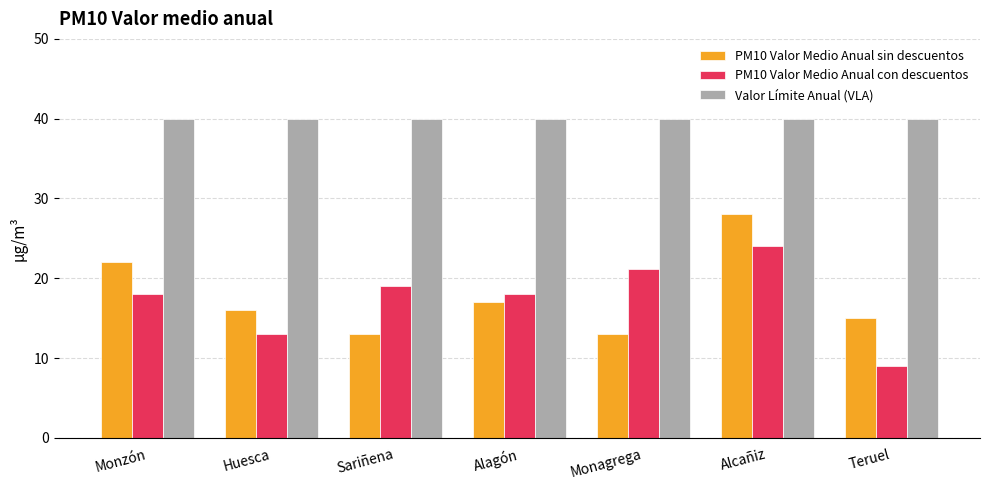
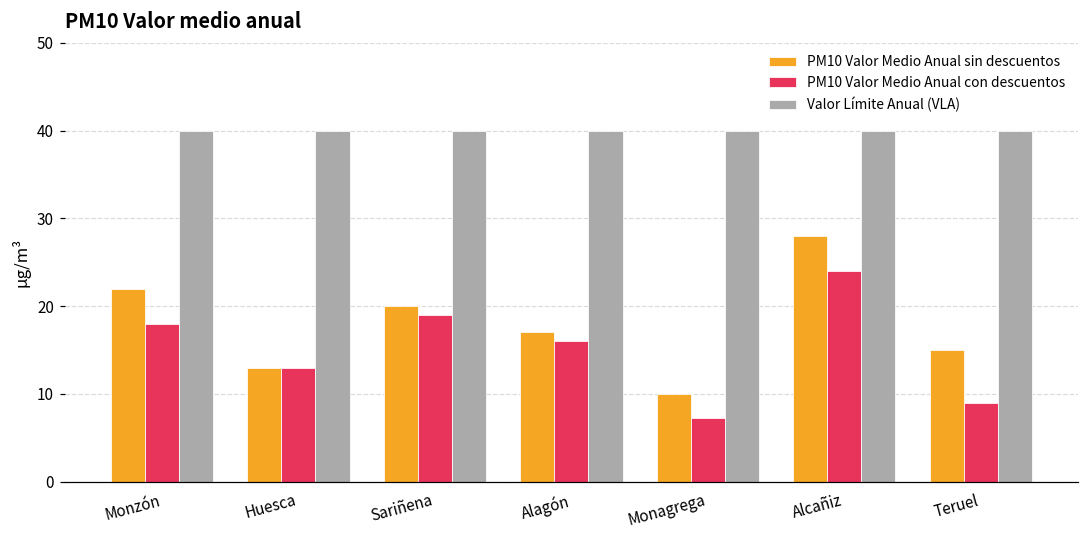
  {
    "PM10 Valor Medio Anual sin descuentos": {
      "Monzón": 22,
-     "Huesca": 16,
-     "Sariñena": 13,
+     "Huesca": 13,
+     "Sariñena": 20,
      "Alagón": 17,
-     "Monagrega": 13,
+     "Monagrega": 10,
      "Alcañiz": 28,
      "Teruel": 15
    },
    "PM10 Valor Medio Anual con descuentos": {
      "Monzón": 18,
      "Huesca": 13,
      "Sariñena": 19,
-     "Alagón": 18,
-     "Monagrega": 21,
+     "Alagón": 16,
+     "Monagrega": 7,
      "Alcañiz": 24,
      "Teruel": 9
    },
    "Valor Límite Anual (VLA)": {
      "Monzón": 40,
      "Huesca": 40,
      "Sariñena": 40,
      "Alagón": 40,
      "Monagrega": 40,
      "Alcañiz": 40,
      "Teruel": 40
    }
  }
